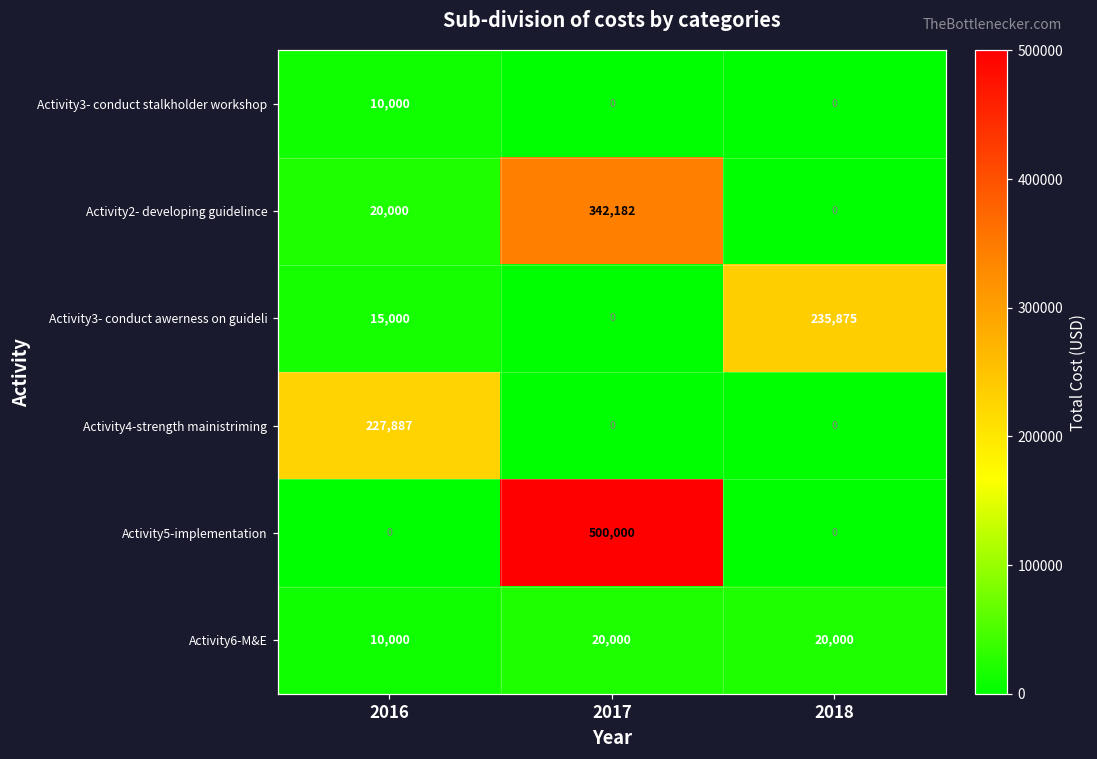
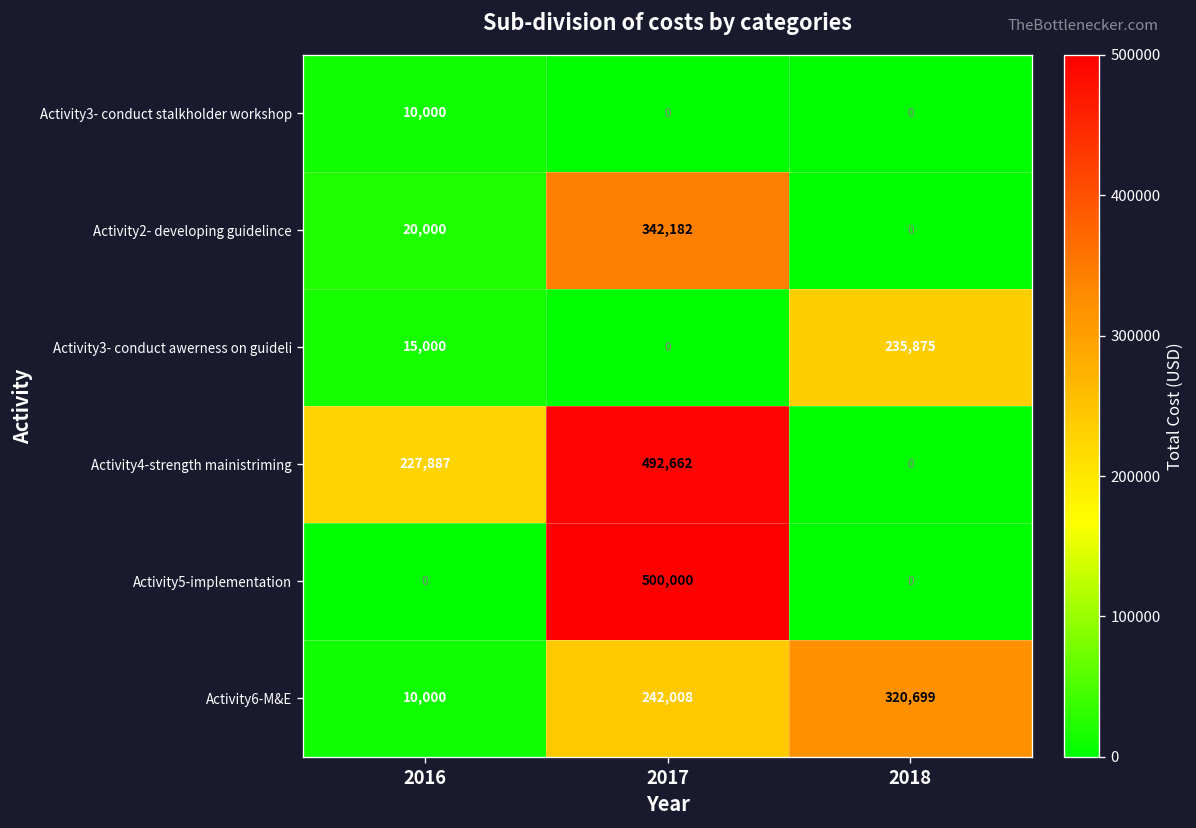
  {
    "Activity3- conduct stalkholder workshop": {
      "2016": "10,000",
      "2017": "0",
      "2018": "0"
    },
    "Activity2- developing guidelince": {
      "2016": "20,000",
      "2017": "342,182",
      "2018": "0"
    },
    "Activity3- conduct awerness on guideli": {
      "2016": "15,000",
      "2017": "0",
      "2018": "235,875"
    },
    "Activity4-strength mainistriming": {
      "2016": "227,887",
-     "2017": "0",
+     "2017": "492,662",
      "2018": "0"
    },
    "Activity5-implementation": {
      "2016": "0",
      "2017": "500,000",
      "2018": "0"
    },
    "Activity6-M&E": {
      "2016": "10,000",
-     "2017": "20,000",
-     "2018": "20,000"
+     "2017": "242,008",
+     "2018": "320,699"
    }
  }
